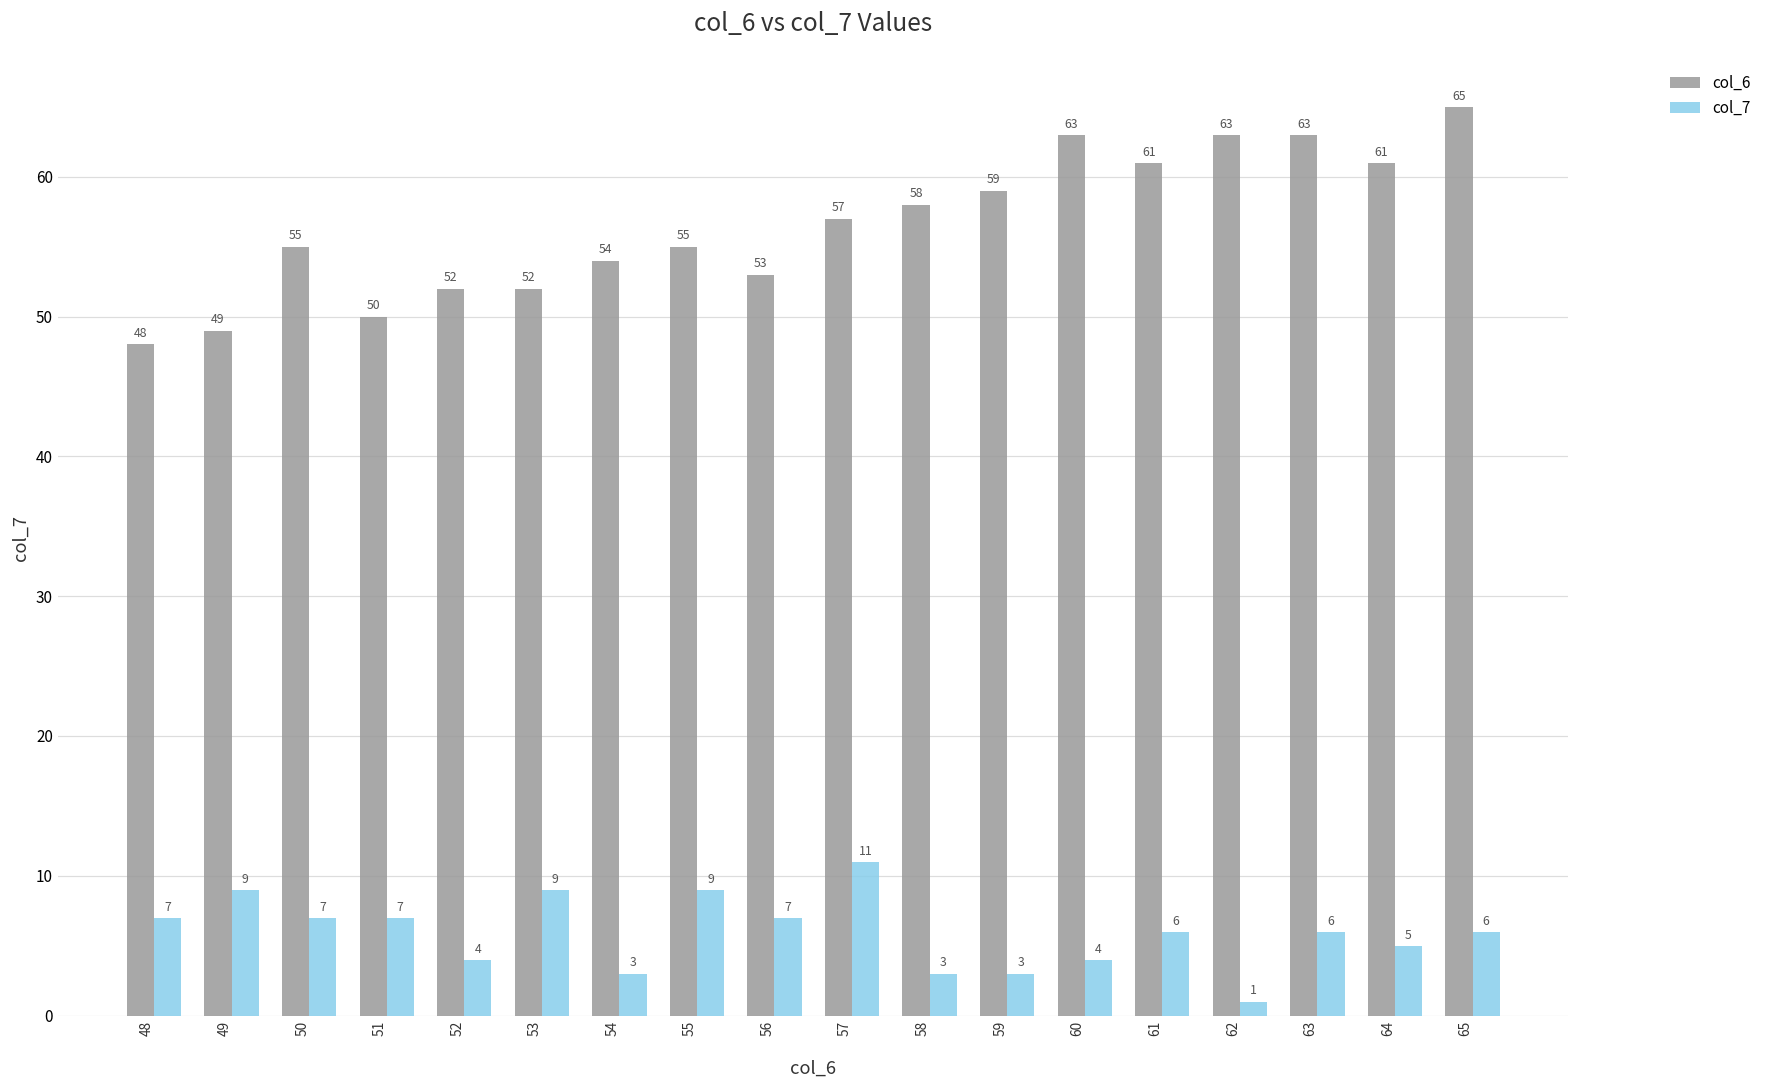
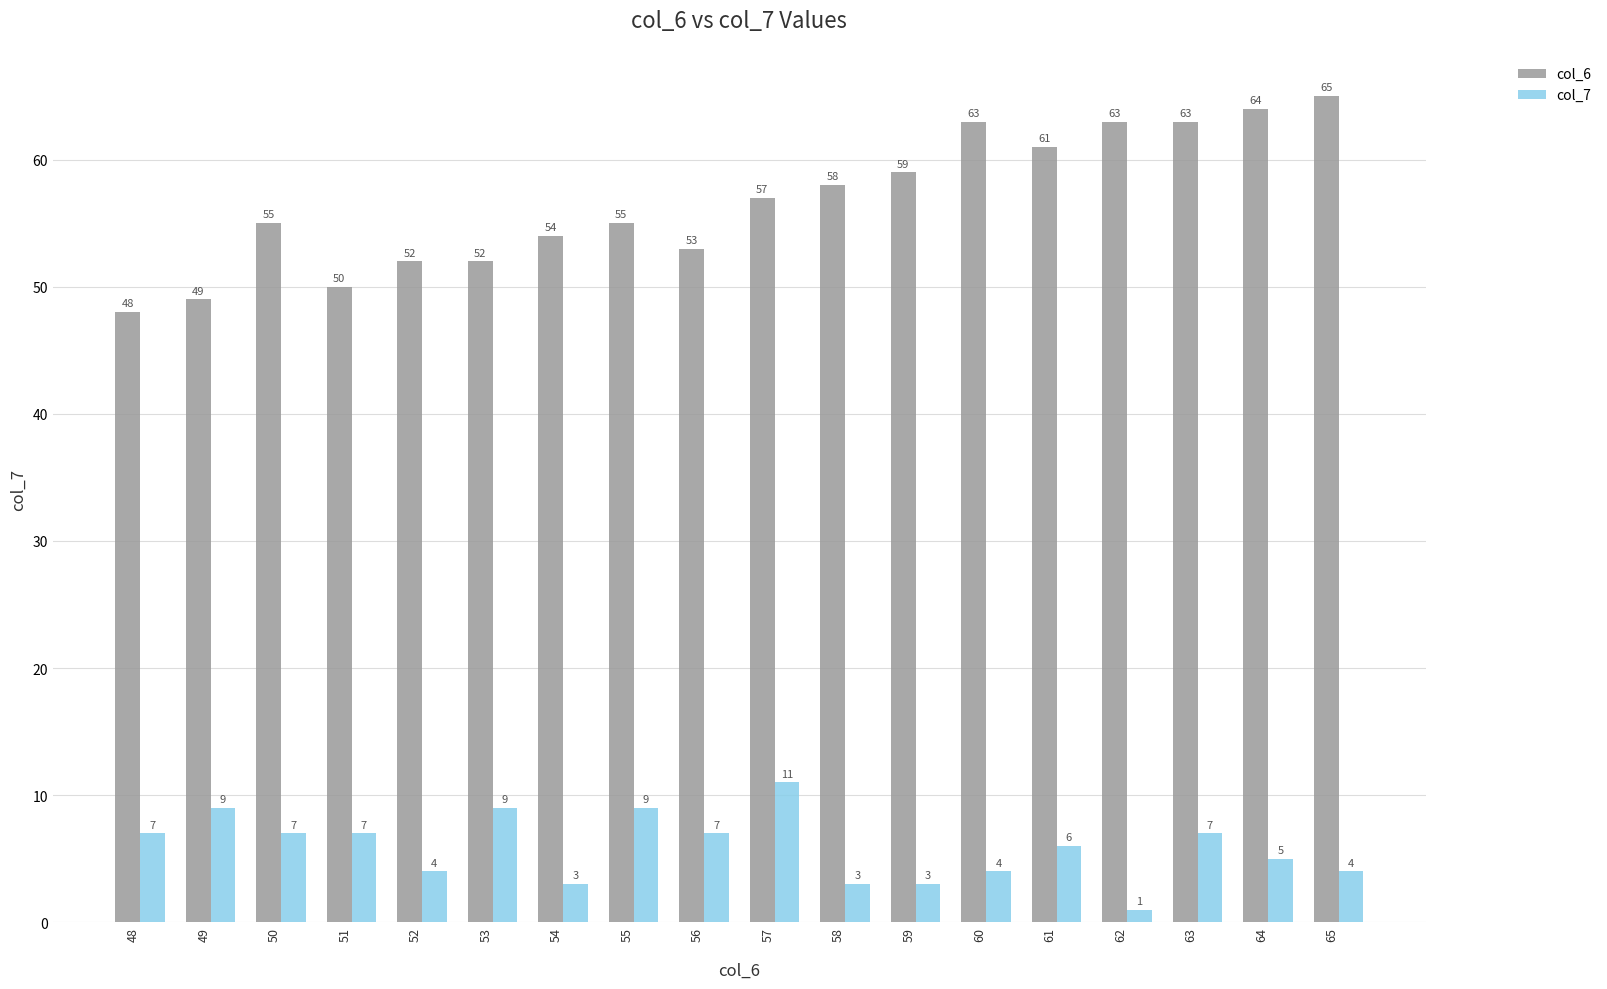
  {
    "col_6": {
      "48": 48,
      "49": 49,
      "50": 55,
      "51": 50,
      "52": 52,
      "53": 52,
      "54": 54,
      "55": 55,
      "56": 53,
      "57": 57,
      "58": 58,
      "59": 59,
      "60": 63,
      "61": 61,
      "62": 63,
      "63": 63,
-     "64": 61,
+     "64": 64,
      "65": 65
    },
    "col_7": {
      "48": 7,
      "49": 9,
      "50": 7,
      "51": 7,
      "52": 4,
      "53": 9,
      "54": 3,
      "55": 9,
      "56": 7,
      "57": 11,
      "58": 3,
      "59": 3,
      "60": 4,
      "61": 6,
      "62": 1,
-     "63": 6,
+     "63": 7,
      "64": 5,
-     "65": 6
+     "65": 4
    }
  }
